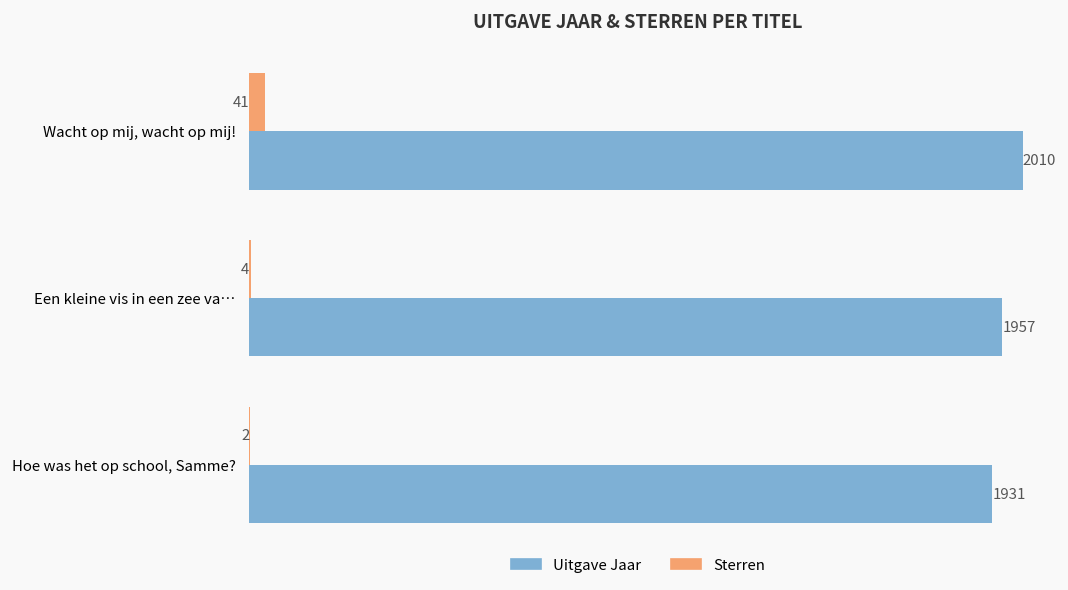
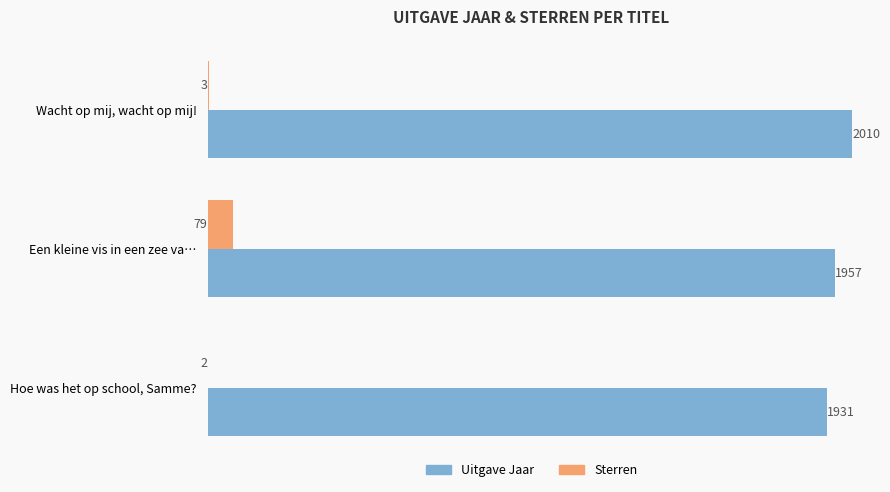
  {
    "Uitgave Jaar": {
      "Wacht op mij, wacht op mij!": 2010,
      "Een kleine vis in een zee va…": 1957,
      "Hoe was het op school, Samme?": 1931
    },
    "Sterren": {
-     "Wacht op mij, wacht op mij!": 41,
-     "Een kleine vis in een zee va…": 4,
+     "Wacht op mij, wacht op mij!": 3,
+     "Een kleine vis in een zee va…": 79,
      "Hoe was het op school, Samme?": 2
    }
  }
